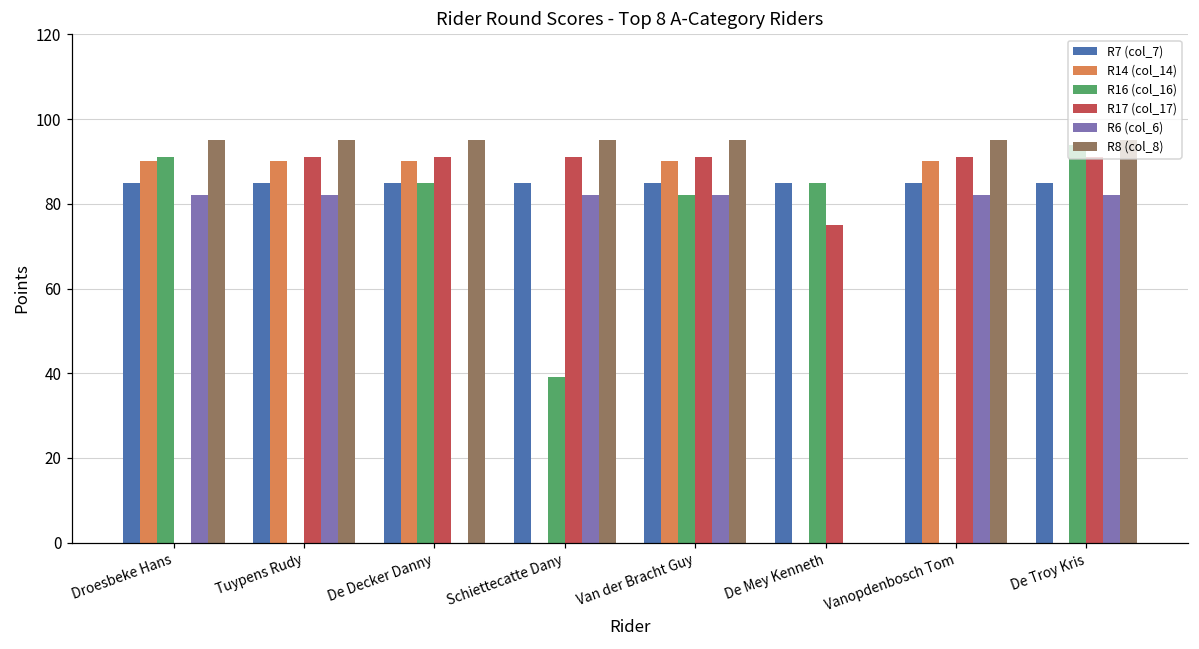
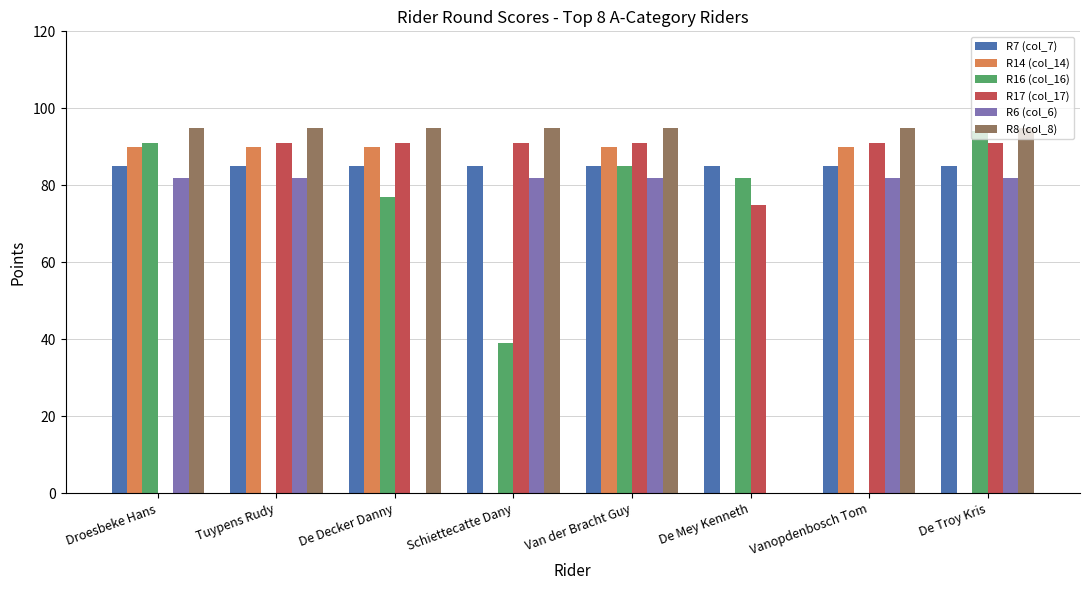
  {
    "R16 (col_16)": {
      "Droesbeke Hans": 91,
      "Tuypens Rudy": 0,
-     "De Decker Danny": 85,
+     "De Decker Danny": 77,
      "Schiettecatte Dany": 39,
-     "Van der Bracht Guy": 82,
-     "De Mey Kenneth": 85,
+     "Van der Bracht Guy": 85,
+     "De Mey Kenneth": 82,
      "Vanopdenbosch Tom": 0
    },
    "R8 (col_8)": {
      "Droesbeke Hans": 95,
      "Tuypens Rudy": 95,
      "De Decker Danny": 95,
      "Schiettecatte Dany": 95,
      "Van der Bracht Guy": 95,
      "De Mey Kenneth": 0,
      "Vanopdenbosch Tom": 95
    }
  }
